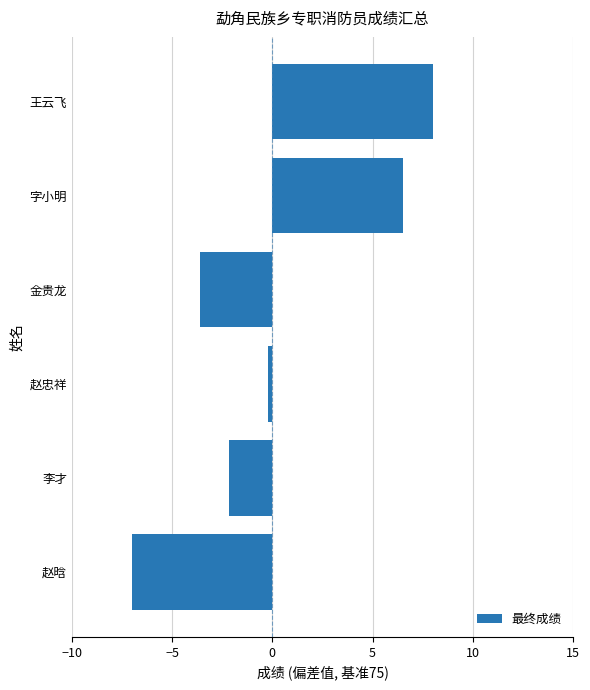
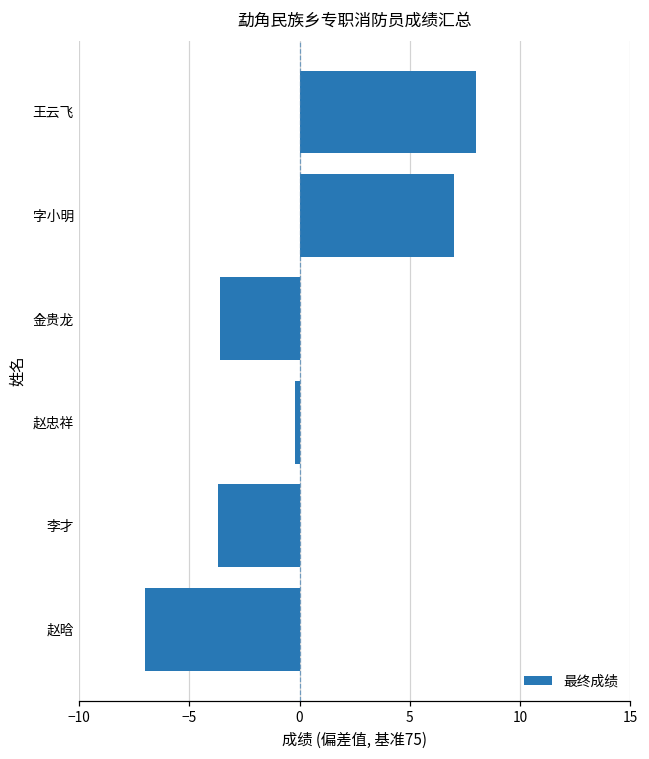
  {
    "王云飞": 8.0,
-   "字小明": 6.5,
+   "字小明": 7.0,
    "金贵龙": -3.6,
    "赵忠祥": -0.2,
-   "李才": -2.2,
+   "李才": -3.7,
    "赵晗": -7.0
  }
